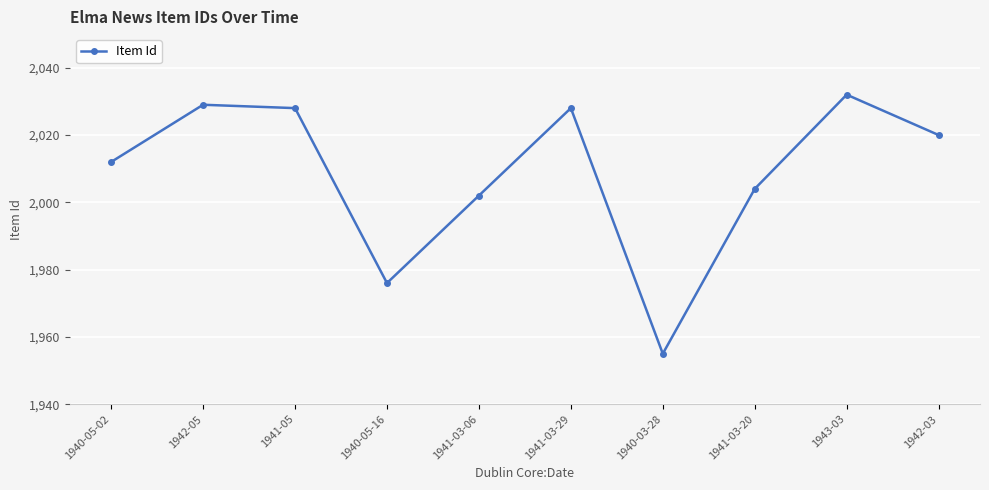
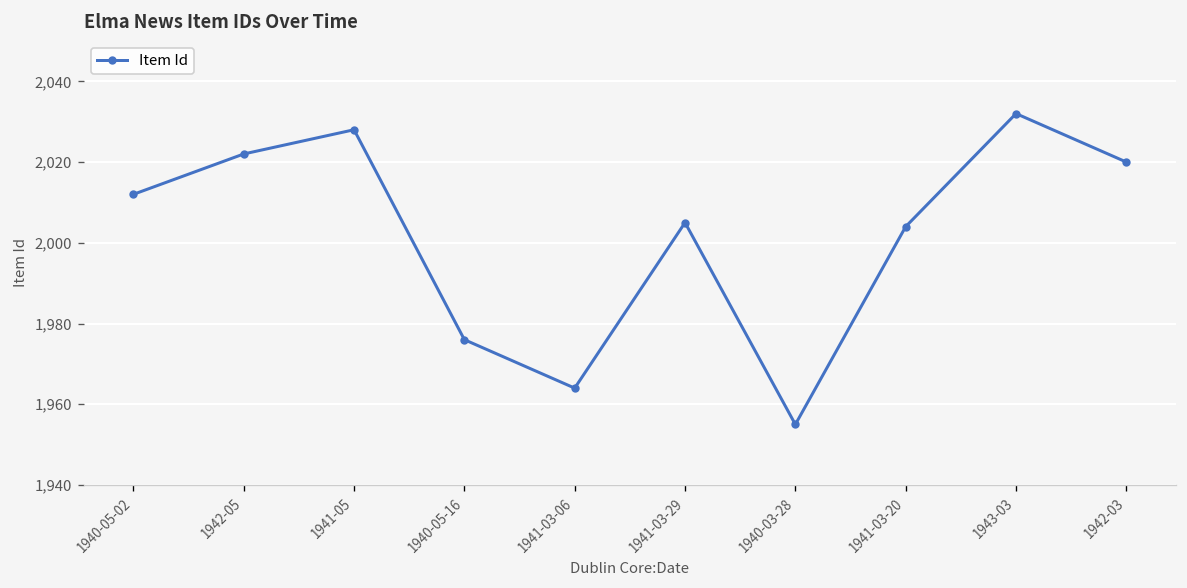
  {
    "1940-05-02": "2,012",
-   "1942-05": "2,029",
+   "1942-05": "2,022",
    "1941-05": "2,028",
    "1940-05-16": "1,976",
-   "1941-03-06": "2,002",
-   "1941-03-29": "2,028",
+   "1941-03-06": "1,964",
+   "1941-03-29": "2,005",
    "1940-03-28": "1,955",
    "1941-03-20": "2,004",
    "1943-03": "2,032",
    "1942-03": "2,020"
  }
